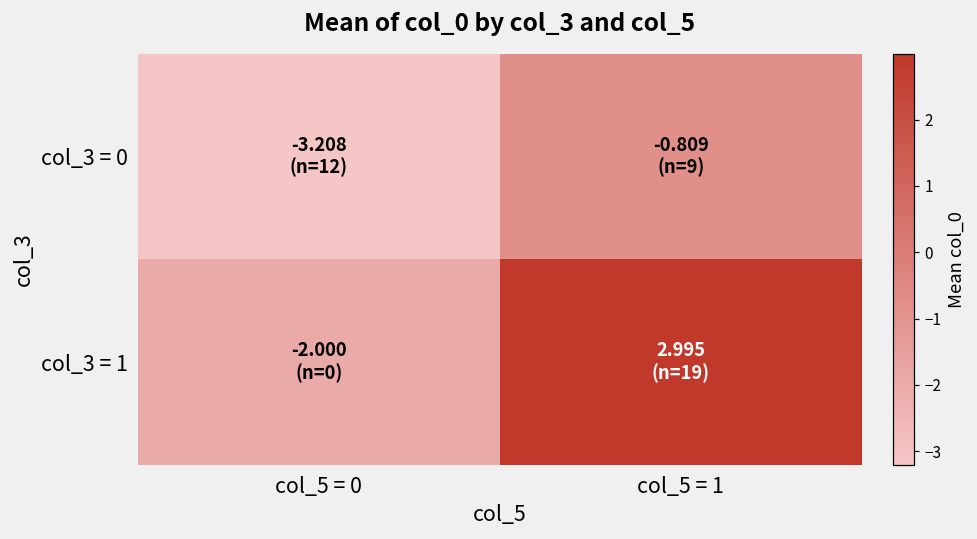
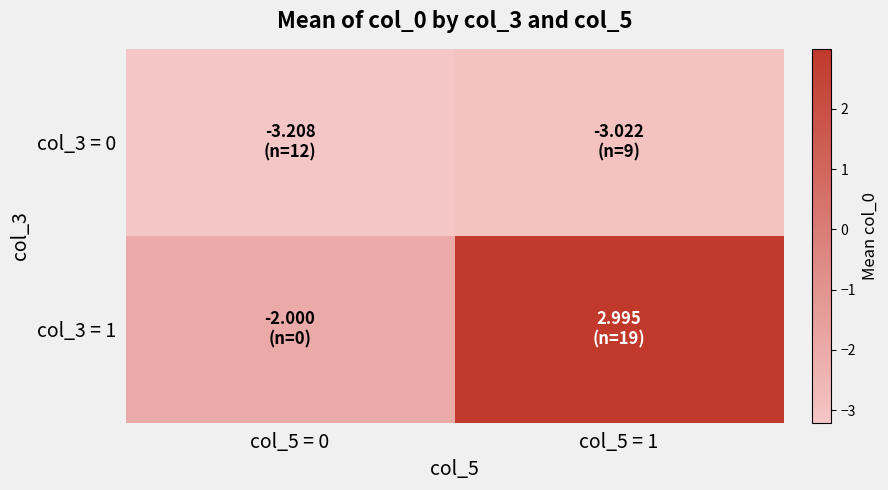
  {
    "col_3 = 0": {
-     "col_5 = 1": -0.809
+     "col_5 = 1": -3.022
    }
  }
